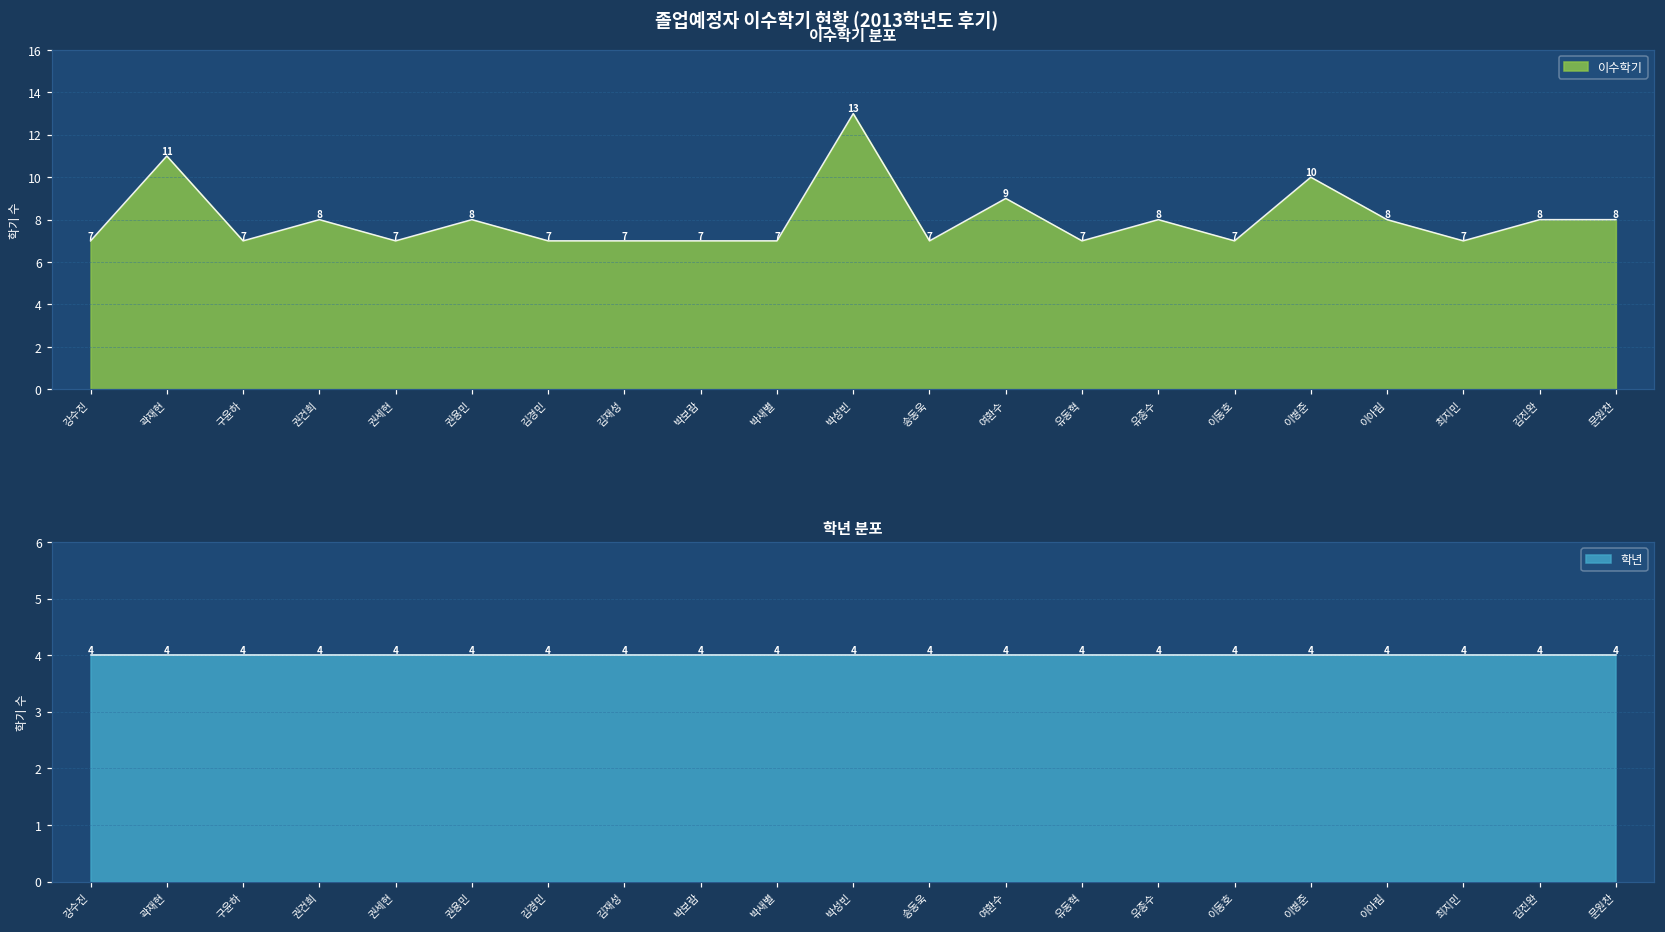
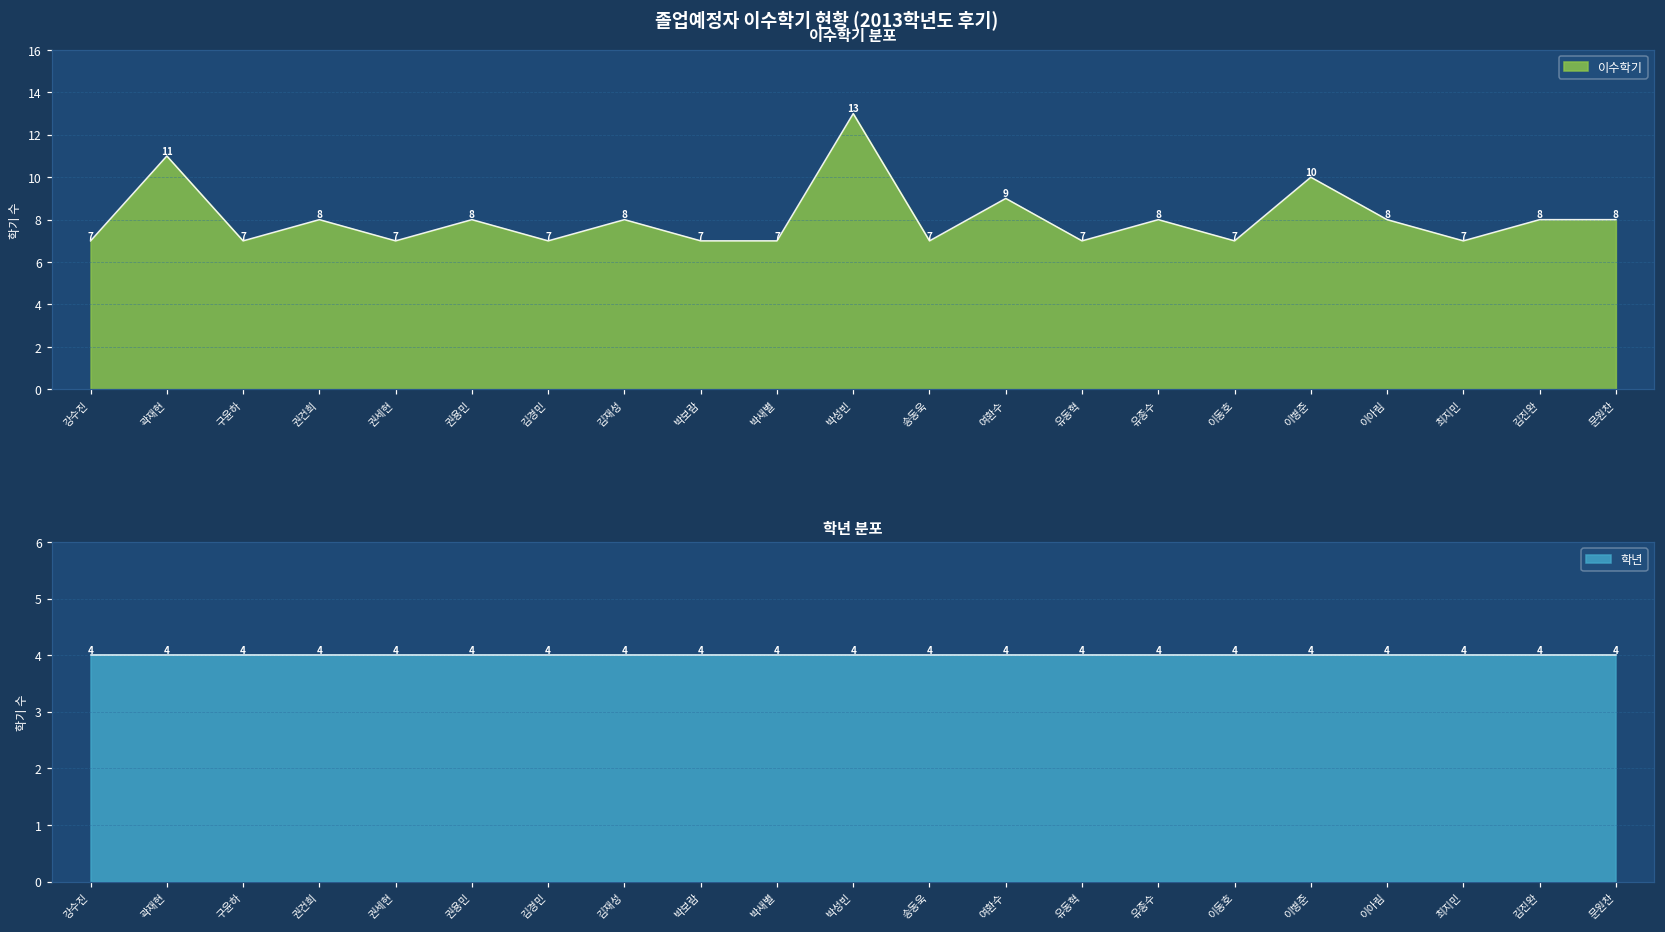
  {
    "이수학기 분포": {
      "강수진": 7,
      "곽재현": 11,
      "구윤하": 7,
      "권건희": 8,
      "권세현": 7,
      "권용민": 8,
      "김경민": 7,
-     "김재성": 7,
+     "김재성": 8,
      "박보람": 7,
      "박새별": 7,
      "박성빈": 13,
      "송동욱": 7,
      "여환수": 9,
      "유동혁": 7,
      "유종수": 8,
      "이동호": 7,
      "이병준": 10,
      "이아림": 8,
      "최지민": 7,
      "김진완": 8,
      "문원찬": 8
    },
    "학년 분포": {
      "강수진": 4,
      "곽재현": 4,
      "구윤하": 4,
      "권건희": 4,
      "권세현": 4,
      "권용민": 4,
      "김경민": 4,
      "김재성": 4,
      "박보람": 4,
      "박새별": 4,
      "박성빈": 4,
      "송동욱": 4,
      "여환수": 4,
      "유동혁": 4,
      "유종수": 4,
      "이동호": 4,
      "이병준": 4,
      "이아림": 4,
      "최지민": 4,
      "김진완": 4,
      "문원찬": 4
    }
  }
